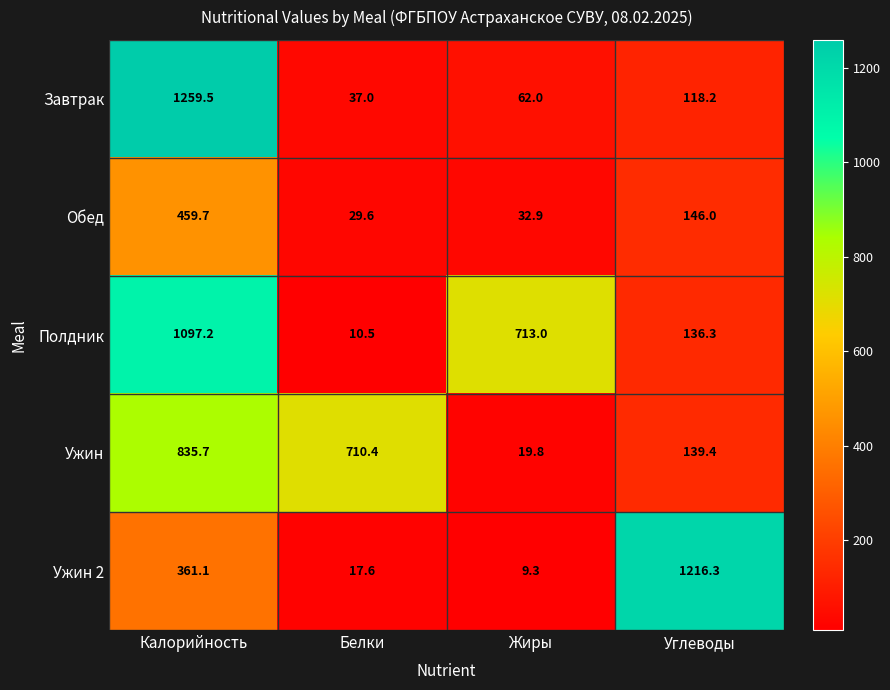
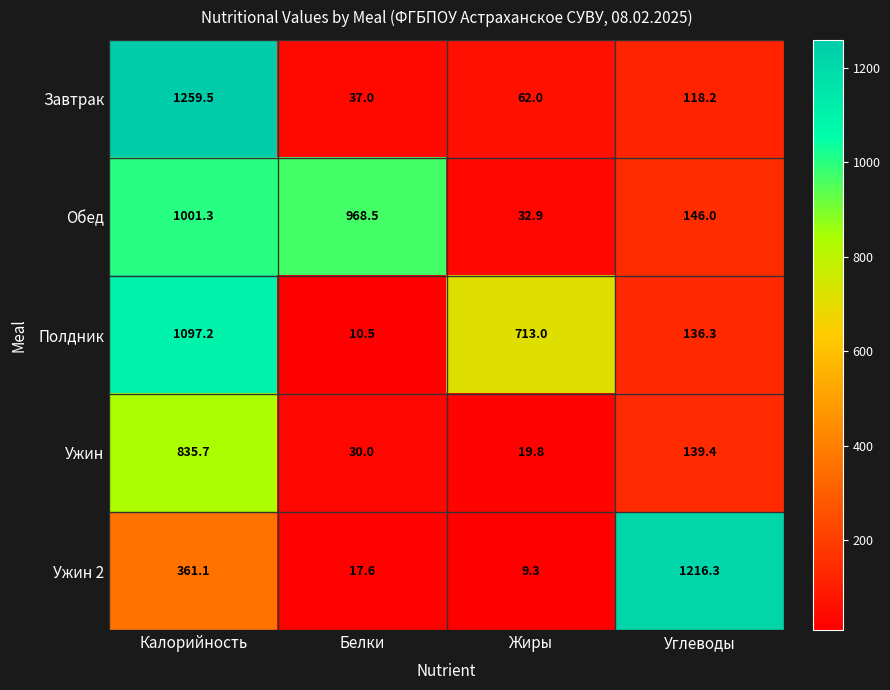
  {
    "Завтрак": {
      "Калорийность": 1259.5,
      "Белки": 37.0,
      "Жиры": 62.0,
      "Углеводы": 118.2
    },
    "Обед": {
-     "Калорийность": 459.7,
-     "Белки": 29.6,
+     "Калорийность": 1001.3,
+     "Белки": 968.5,
      "Жиры": 32.9,
      "Углеводы": 146.0
    },
    "Полдник": {
      "Калорийность": 1097.2,
      "Белки": 10.5,
      "Жиры": 713.0,
      "Углеводы": 136.3
    },
    "Ужин": {
      "Калорийность": 835.7,
-     "Белки": 710.4,
+     "Белки": 30.0,
      "Жиры": 19.8,
      "Углеводы": 139.4
    },
    "Ужин 2": {
      "Калорийность": 361.1,
      "Белки": 17.6,
      "Жиры": 9.3,
      "Углеводы": 1216.3
    }
  }
